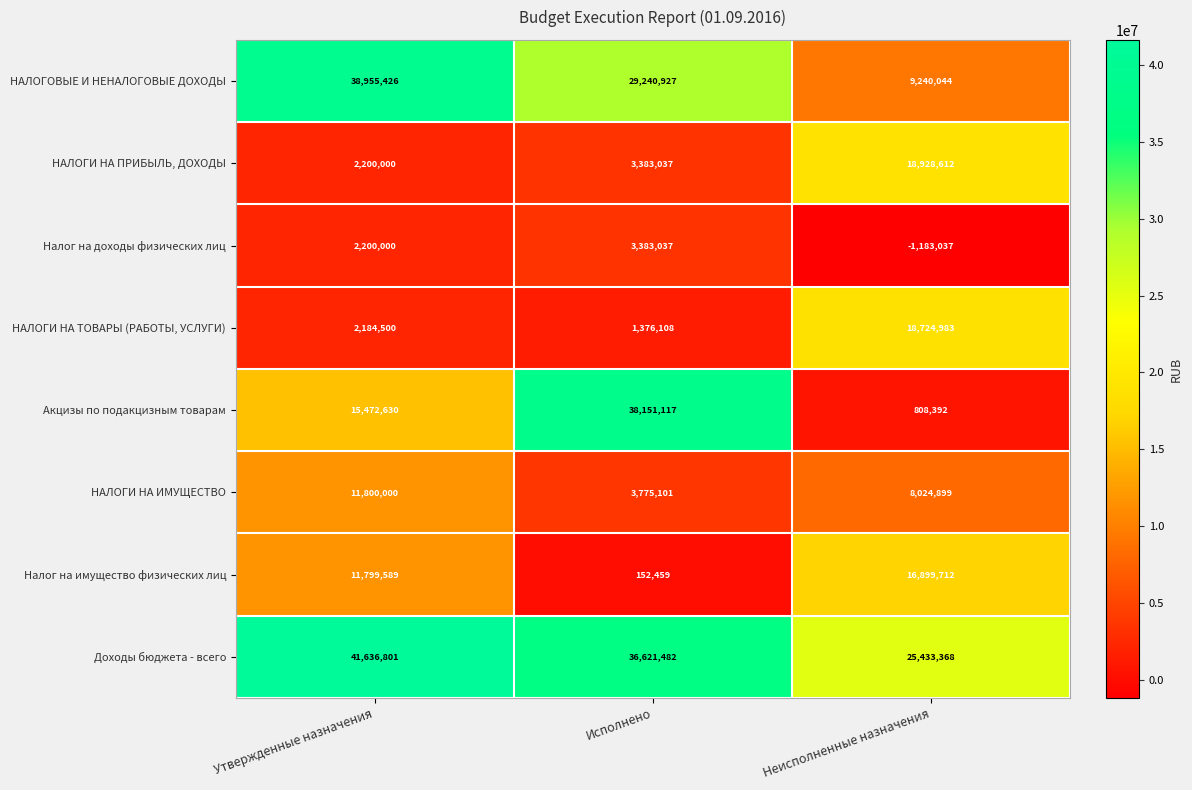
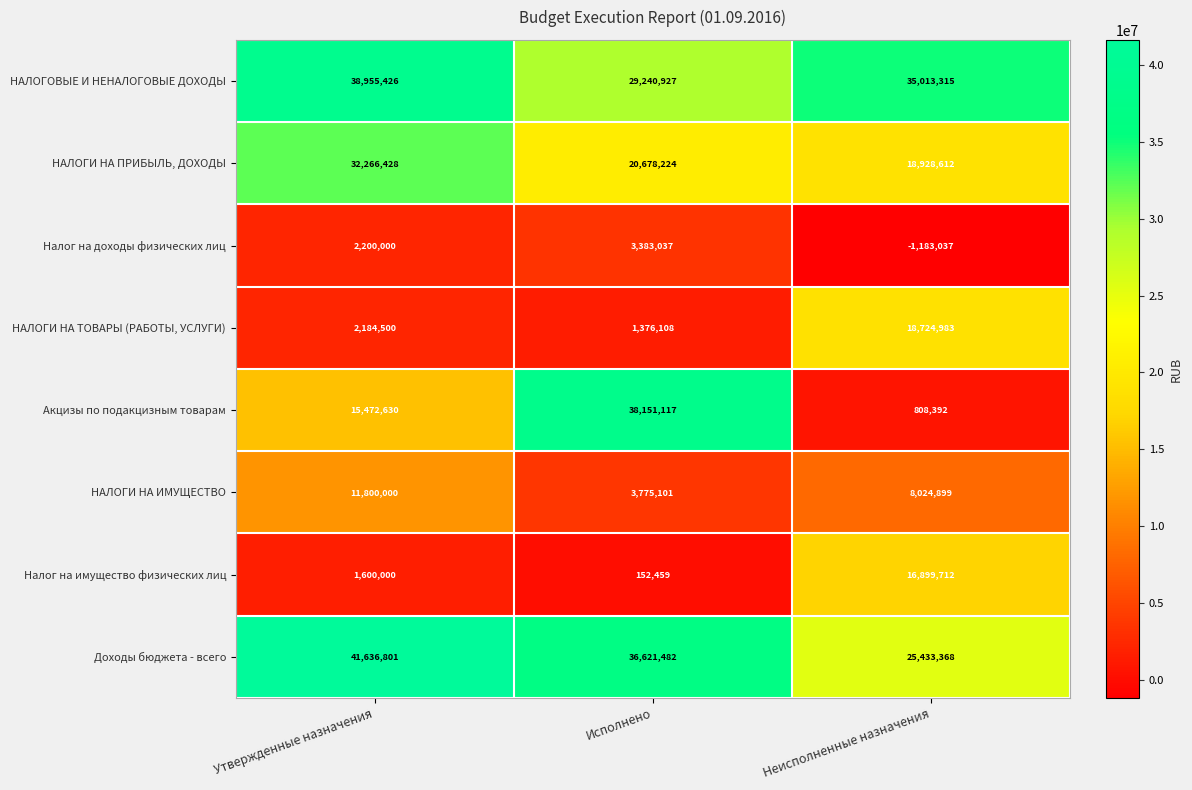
  {
    "НАЛОГОВЫЕ И НЕНАЛОГОВЫЕ ДОХОДЫ": {
      "Утвержденные назначения": "38,955,426",
      "Исполнено": "29,240,927",
-     "Неисполненные назначения": "9,240,044"
+     "Неисполненные назначения": "35,013,315"
    },
    "НАЛОГИ НА ПРИБЫЛЬ, ДОХОДЫ": {
-     "Утвержденные назначения": "2,200,000",
-     "Исполнено": "3,383,037",
+     "Утвержденные назначения": "32,266,428",
+     "Исполнено": "20,678,224",
      "Неисполненные назначения": "18,928,612"
    },
    "Налог на доходы физических лиц": {
      "Утвержденные назначения": "2,200,000",
      "Исполнено": "3,383,037",
      "Неисполненные назначения": "-1,183,037"
    },
    "НАЛОГИ НА ТОВАРЫ (РАБОТЫ, УСЛУГИ)": {
      "Утвержденные назначения": "2,184,500",
      "Исполнено": "1,376,108",
      "Неисполненные назначения": "18,724,983"
    },
    "Акцизы по подакцизным товарам": {
      "Утвержденные назначения": "15,472,630",
      "Исполнено": "38,151,117",
      "Неисполненные назначения": "808,392"
    },
    "НАЛОГИ НА ИМУЩЕСТВО": {
      "Утвержденные назначения": "11,800,000",
      "Исполнено": "3,775,101",
      "Неисполненные назначения": "8,024,899"
    },
    "Налог на имущество физических лиц": {
-     "Утвержденные назначения": "11,799,589",
+     "Утвержденные назначения": "1,600,000",
      "Исполнено": "152,459",
      "Неисполненные назначения": "16,899,712"
    },
    "Доходы бюджета - всего": {
      "Утвержденные назначения": "41,636,801",
      "Исполнено": "36,621,482",
      "Неисполненные назначения": "25,433,368"
    }
  }
